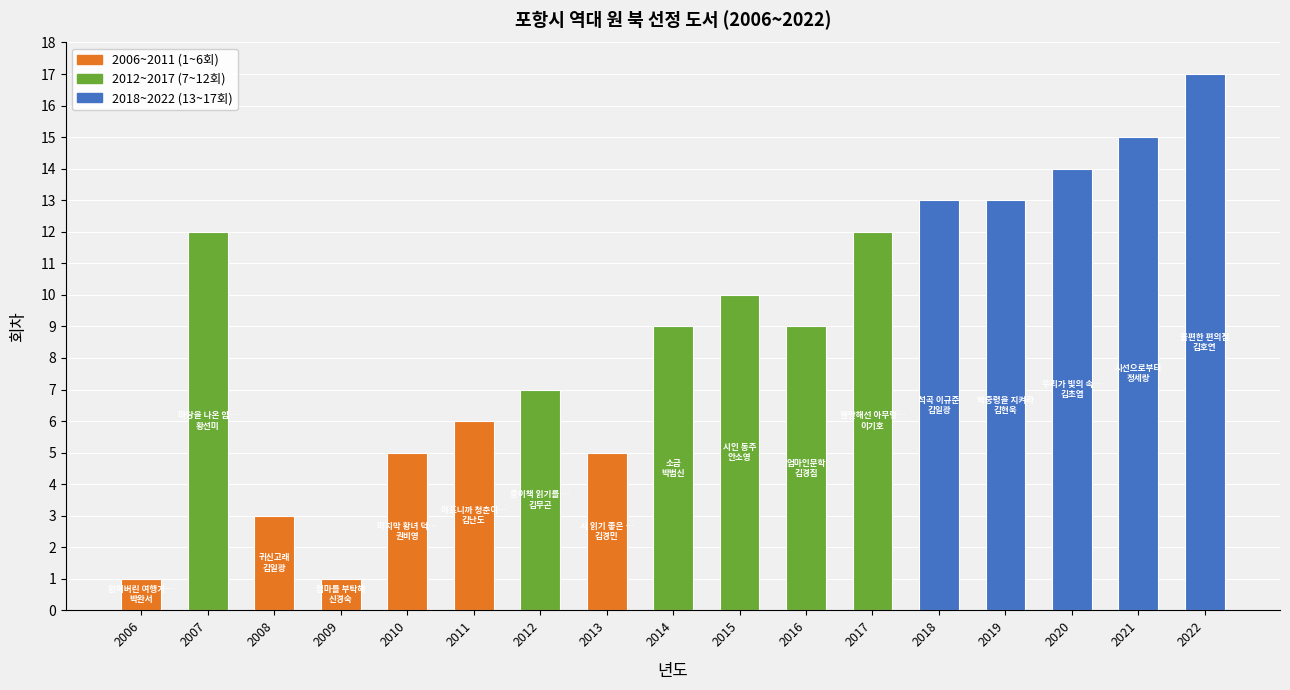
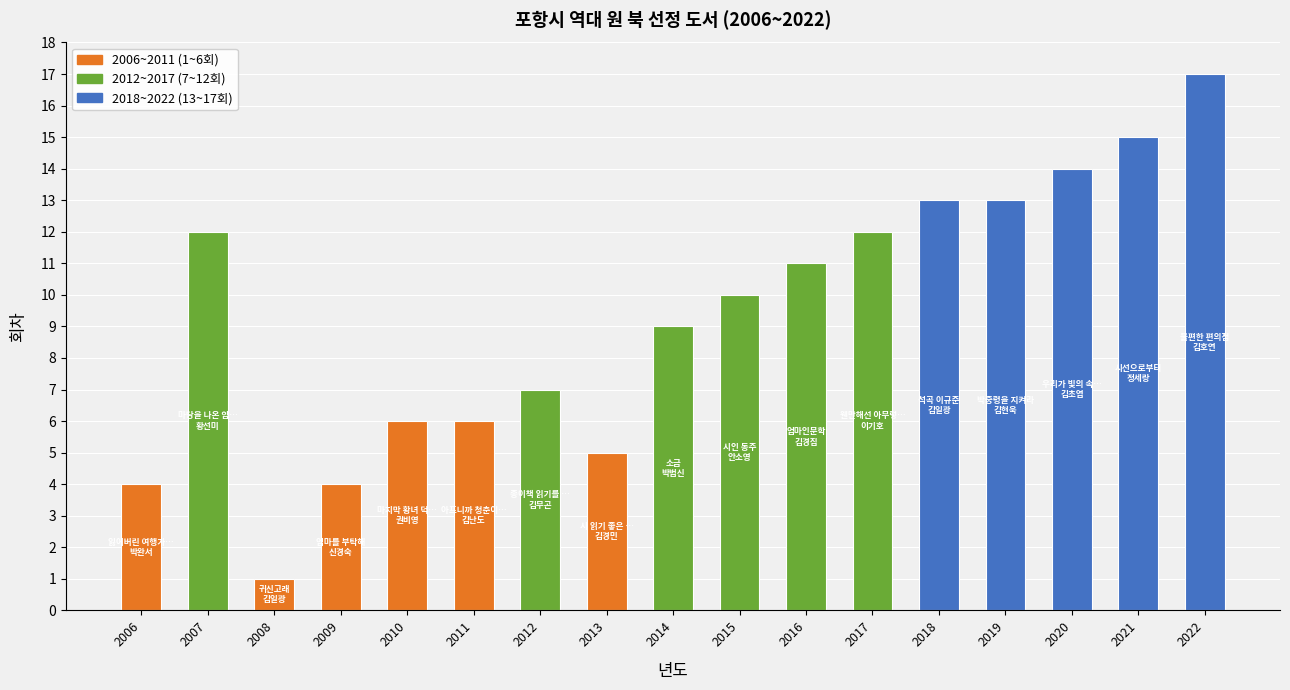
  {
-   "2006": 1,
+   "2006": 4,
    "2007": 12,
-   "2008": 3,
-   "2009": 1,
-   "2010": 5,
+   "2008": 1,
+   "2009": 4,
+   "2010": 6,
    "2011": 6,
    "2012": 7,
    "2013": 5,
    "2014": 9,
    "2015": 10,
-   "2016": 9,
+   "2016": 11,
    "2017": 12,
    "2018": 13,
    "2019": 13,
    "2020": 14,
    "2021": 15,
    "2022": 17
  }
